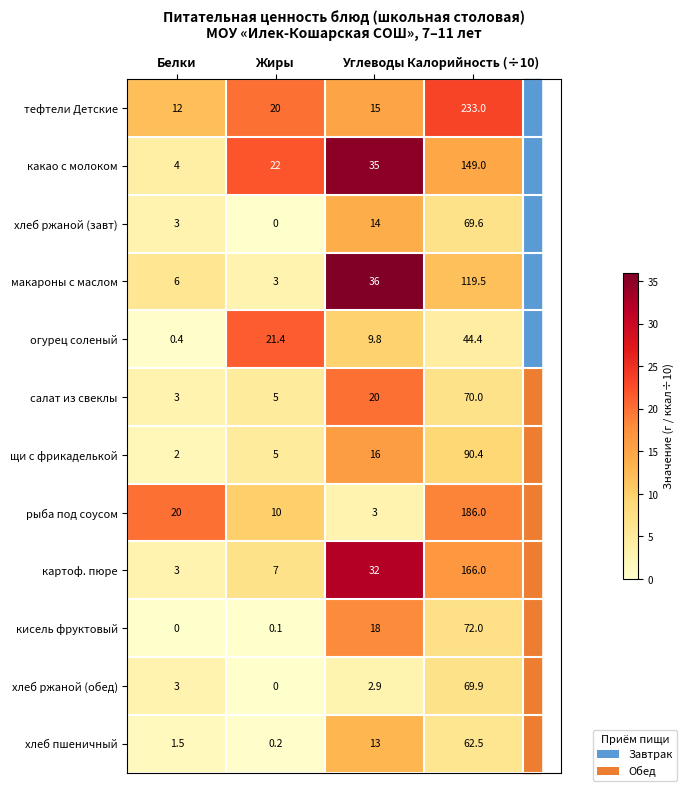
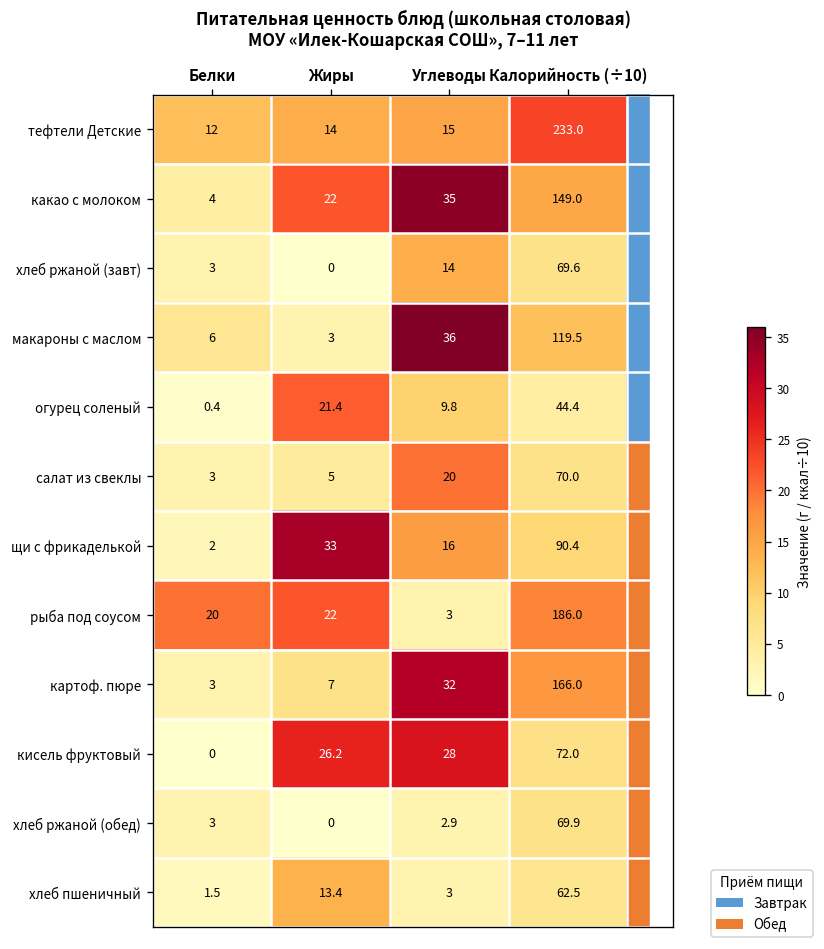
  {
    "тефтели Детские": {
      "Белки": 12,
-     "Жиры": 20,
+     "Жиры": 14,
      "Углеводы": 15,
      "Калорийность (÷10)": 233.0
    },
    "какао с молоком": {
      "Белки": 4,
      "Жиры": 22,
      "Углеводы": 35,
      "Калорийность (÷10)": 149.0
    },
    "хлеб ржаной (завт)": {
      "Белки": 3,
      "Жиры": 0,
      "Углеводы": 14,
      "Калорийность (÷10)": 69.6
    },
    "макароны с маслом": {
      "Белки": 6,
      "Жиры": 3,
      "Углеводы": 36,
      "Калорийность (÷10)": 119.5
    },
    "огурец соленый": {
      "Белки": 0.4,
      "Жиры": 21.4,
      "Углеводы": 9.8,
      "Калорийность (÷10)": 44.4
    },
    "салат из свеклы": {
      "Белки": 3,
      "Жиры": 5,
      "Углеводы": 20,
      "Калорийность (÷10)": 70.0
    },
    "щи с фрикаделькой": {
      "Белки": 2,
-     "Жиры": 5,
+     "Жиры": 33,
      "Углеводы": 16,
      "Калорийность (÷10)": 90.4
    },
    "рыба под соусом": {
      "Белки": 20,
-     "Жиры": 10,
+     "Жиры": 22,
      "Углеводы": 3,
      "Калорийность (÷10)": 186.0
    },
    "картоф. пюре": {
      "Белки": 3,
      "Жиры": 7,
      "Углеводы": 32,
      "Калорийность (÷10)": 166.0
    },
    "кисель фруктовый": {
      "Белки": 0,
-     "Жиры": 0.1,
-     "Углеводы": 18,
+     "Жиры": 26.2,
+     "Углеводы": 28,
      "Калорийность (÷10)": 72.0
    },
    "хлеб ржаной (обед)": {
      "Белки": 3,
      "Жиры": 0,
      "Углеводы": 2.9,
      "Калорийность (÷10)": 69.9
    },
    "хлеб пшеничный": {
      "Белки": 1.5,
-     "Жиры": 0.2,
-     "Углеводы": 13,
+     "Жиры": 13.4,
+     "Углеводы": 3,
      "Калорийность (÷10)": 62.5
    }
  }
